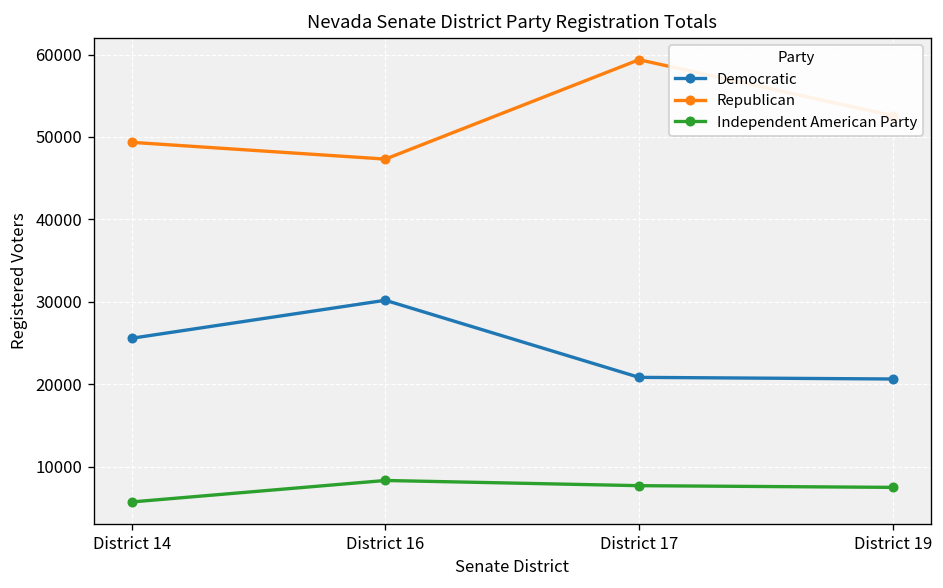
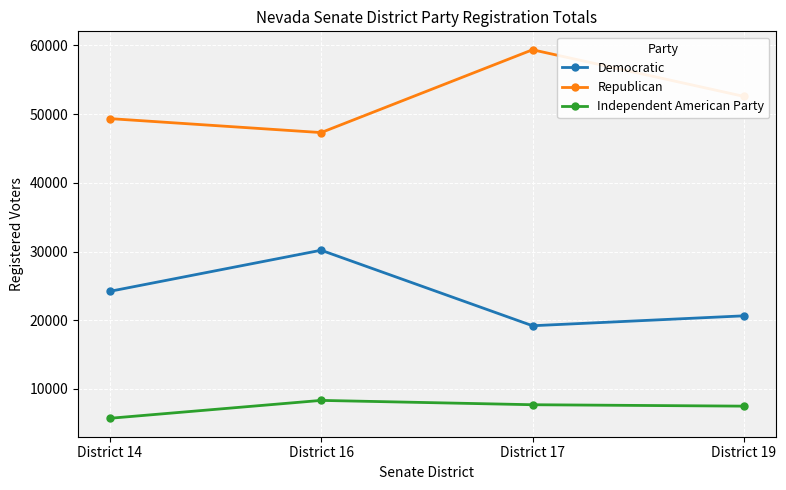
  {
    "Democratic": {
-     "District 14": 26000,
+     "District 14": 24000,
      "District 16": 30000,
-     "District 17": 21000,
+     "District 17": 19000,
      "District 19": 21000
    },
    "Republican": {
      "District 14": 49000,
      "District 16": 47000,
      "District 17": 59000
    },
    "Independent American Party": {
      "District 14": 6000,
      "District 16": 8000,
      "District 17": 8000,
      "District 19": 7000
    }
  }
